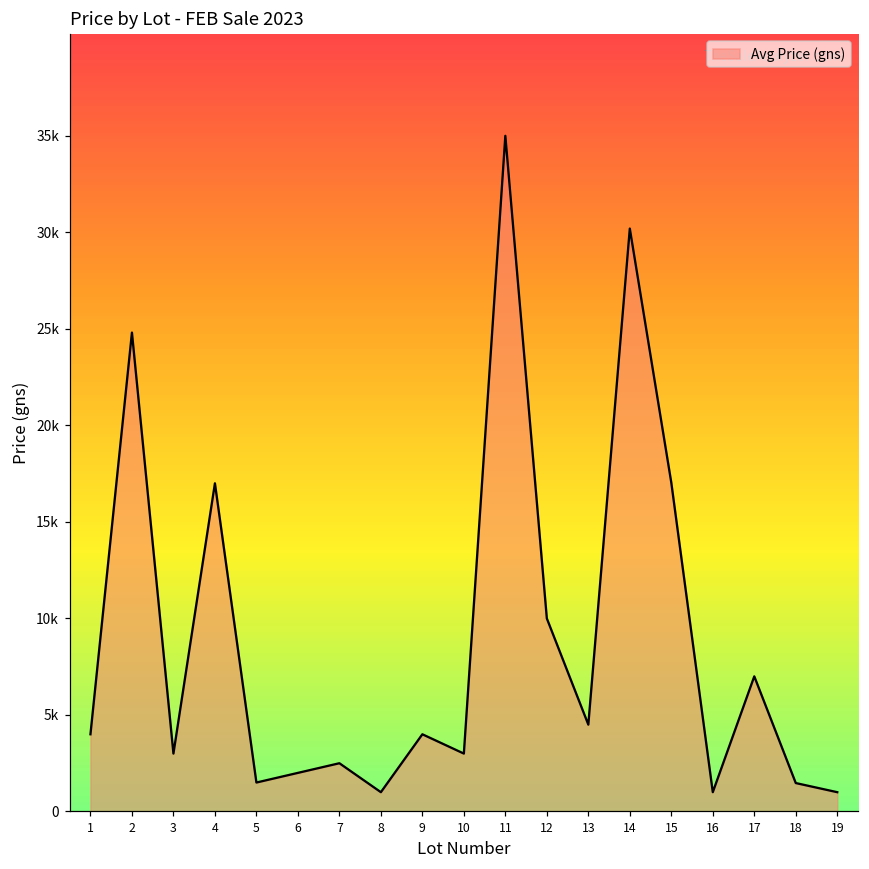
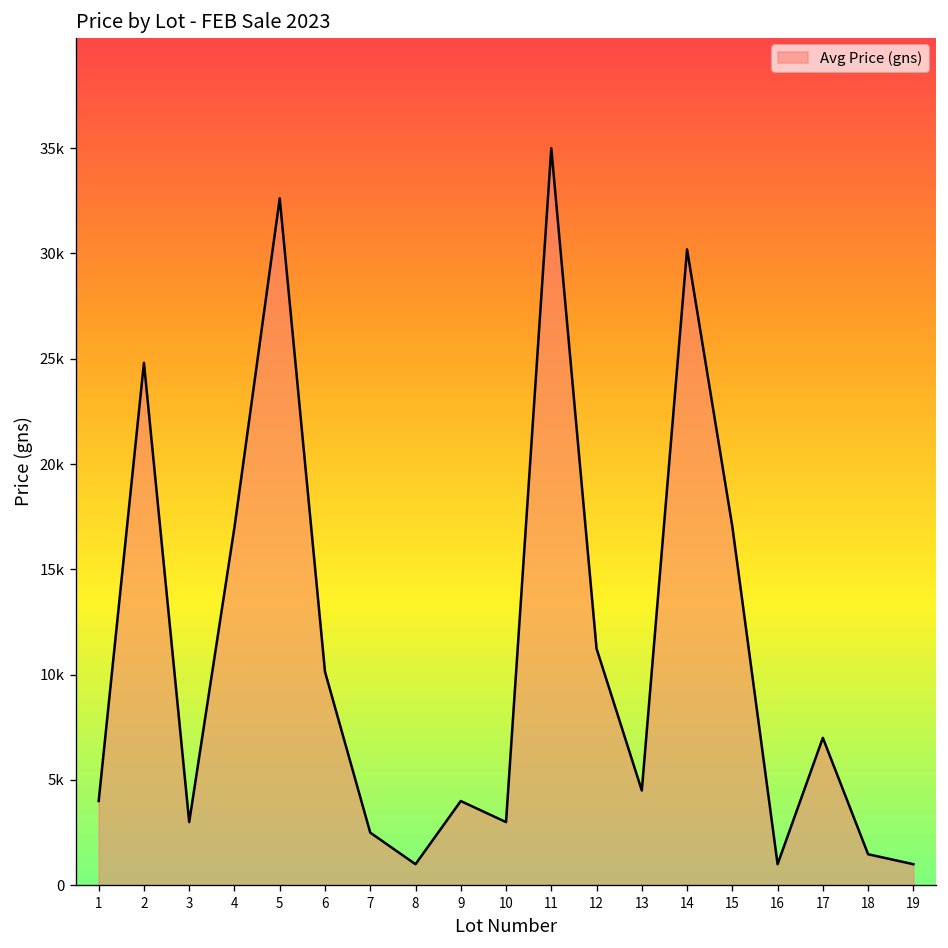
  {
    "1": 4000,
    "2": 24800,
    "3": 3000,
    "4": 17000,
-   "5": 1500,
-   "6": 2000,
+   "5": 32600,
+   "6": 10100,
    "7": 2500,
    "8": 1000,
    "9": 4000,
    "10": 3000,
    "11": 35000,
-   "12": 10000,
+   "12": 11200,
    "13": 4500,
    "14": 30200,
    "15": 17000,
    "16": 1000,
    "17": 7000,
    "18": 1500,
    "19": 1000
  }
